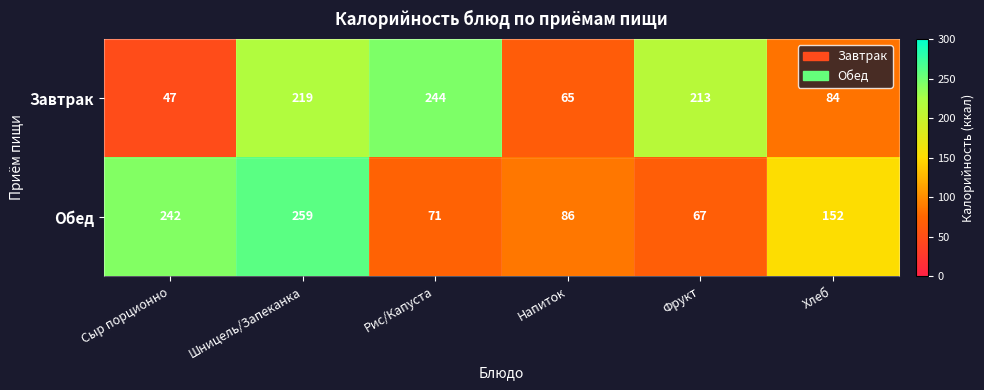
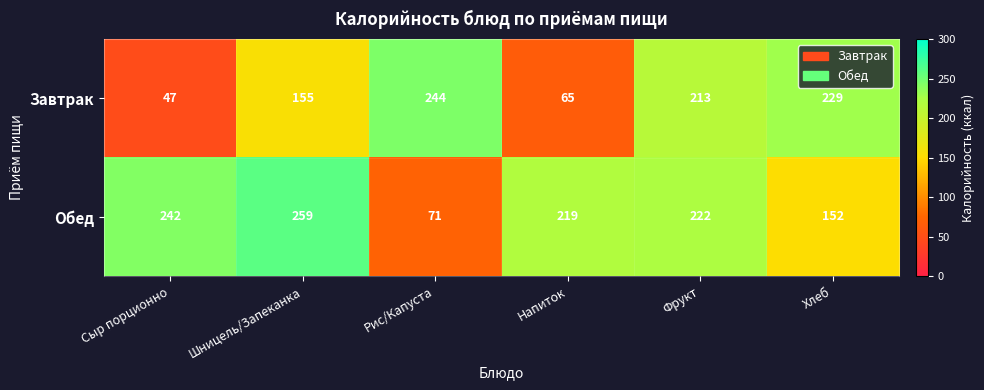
  {
    "Завтрак": {
      "Сыр порционно": 47,
-     "Шницель/Запеканка": 219,
+     "Шницель/Запеканка": 155,
      "Рис/Капуста": 244,
      "Напиток": 65,
      "Фрукт": 213,
-     "Хлеб": 84
+     "Хлеб": 229
    },
    "Обед": {
      "Сыр порционно": 242,
      "Шницель/Запеканка": 259,
      "Рис/Капуста": 71,
-     "Напиток": 86,
-     "Фрукт": 67,
+     "Напиток": 219,
+     "Фрукт": 222,
      "Хлеб": 152
    }
  }
